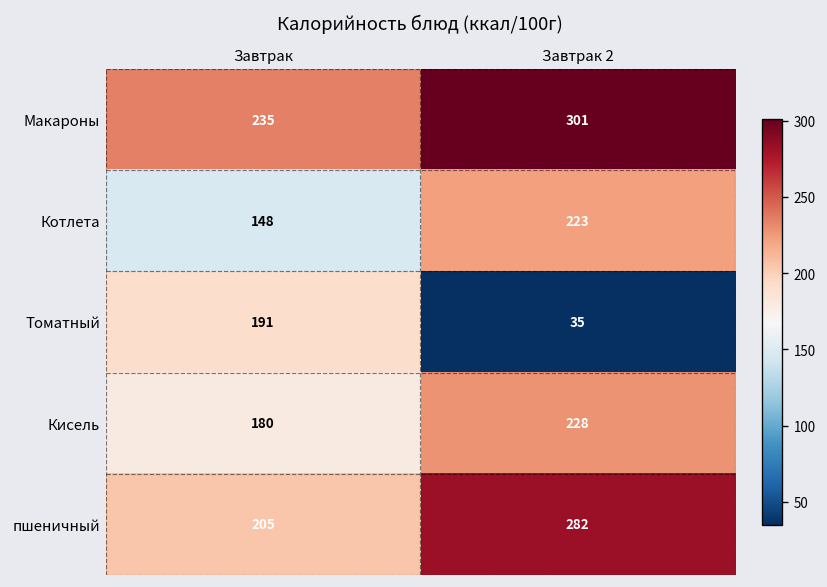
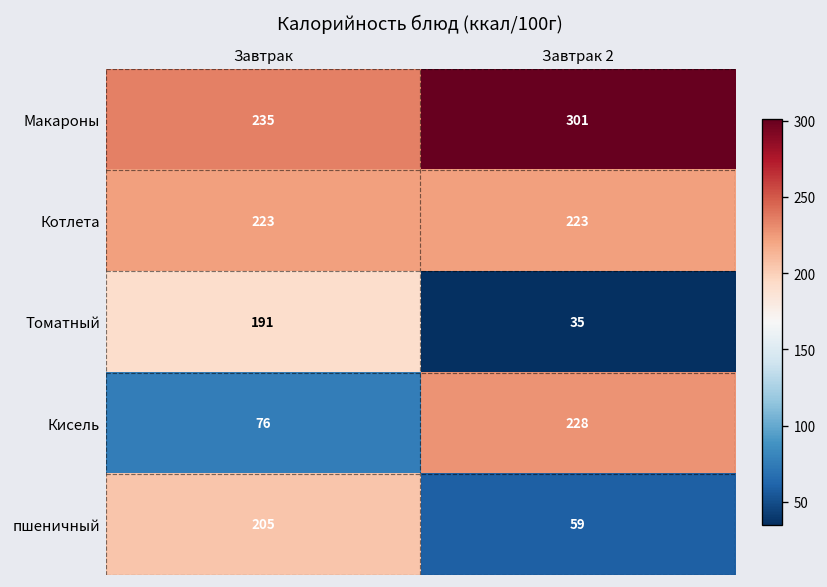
  {
    "Макароны": {
      "Завтрак": 235,
      "Завтрак 2": 301
    },
    "Котлета": {
-     "Завтрак": 148,
+     "Завтрак": 223,
      "Завтрак 2": 223
    },
    "Томатный": {
      "Завтрак": 191,
      "Завтрак 2": 35
    },
    "Кисель": {
-     "Завтрак": 180,
+     "Завтрак": 76,
      "Завтрак 2": 228
    },
    "пшеничный": {
      "Завтрак": 205,
-     "Завтрак 2": 282
+     "Завтрак 2": 59
    }
  }
